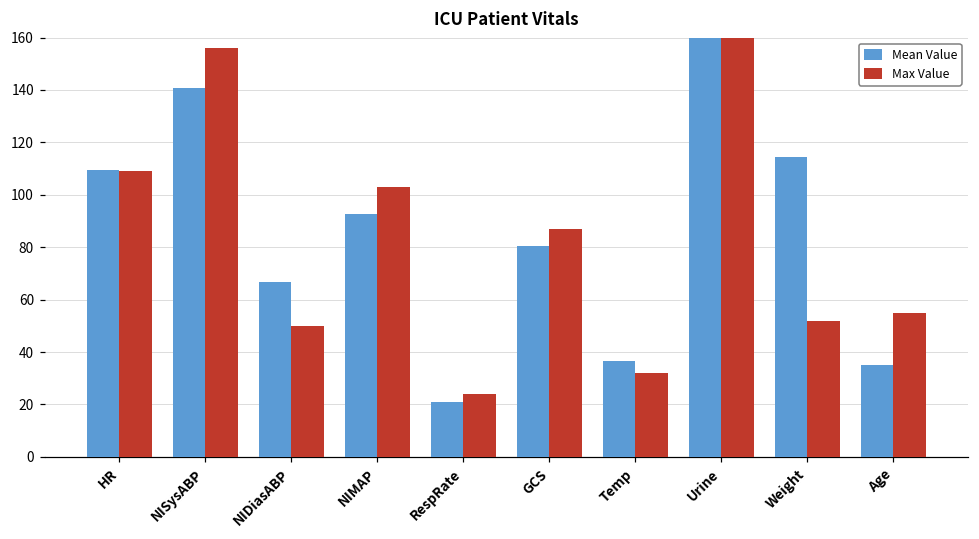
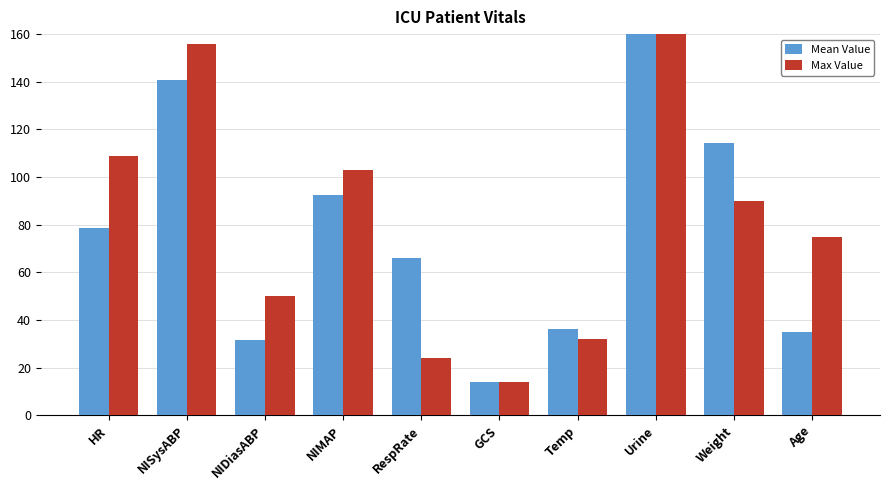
  {
    "Mean Value": {
-     "HR": 109,
+     "HR": 79,
      "NISysABP": 141,
-     "NIDiasABP": 67,
+     "NIDiasABP": 32,
      "NIMAP": 93,
-     "RespRate": 21,
-     "GCS": 81,
+     "RespRate": 66,
+     "GCS": 14,
      "Temp": 36,
      "Weight": 115,
      "Age": 35
    },
    "Max Value": {
      "HR": 109,
      "NISysABP": 156,
      "NIDiasABP": 50,
      "NIMAP": 103,
      "RespRate": 24,
-     "GCS": 87,
+     "GCS": 14,
      "Temp": 32,
-     "Weight": 52,
-     "Age": 55
+     "Weight": 90,
+     "Age": 75
    }
  }
